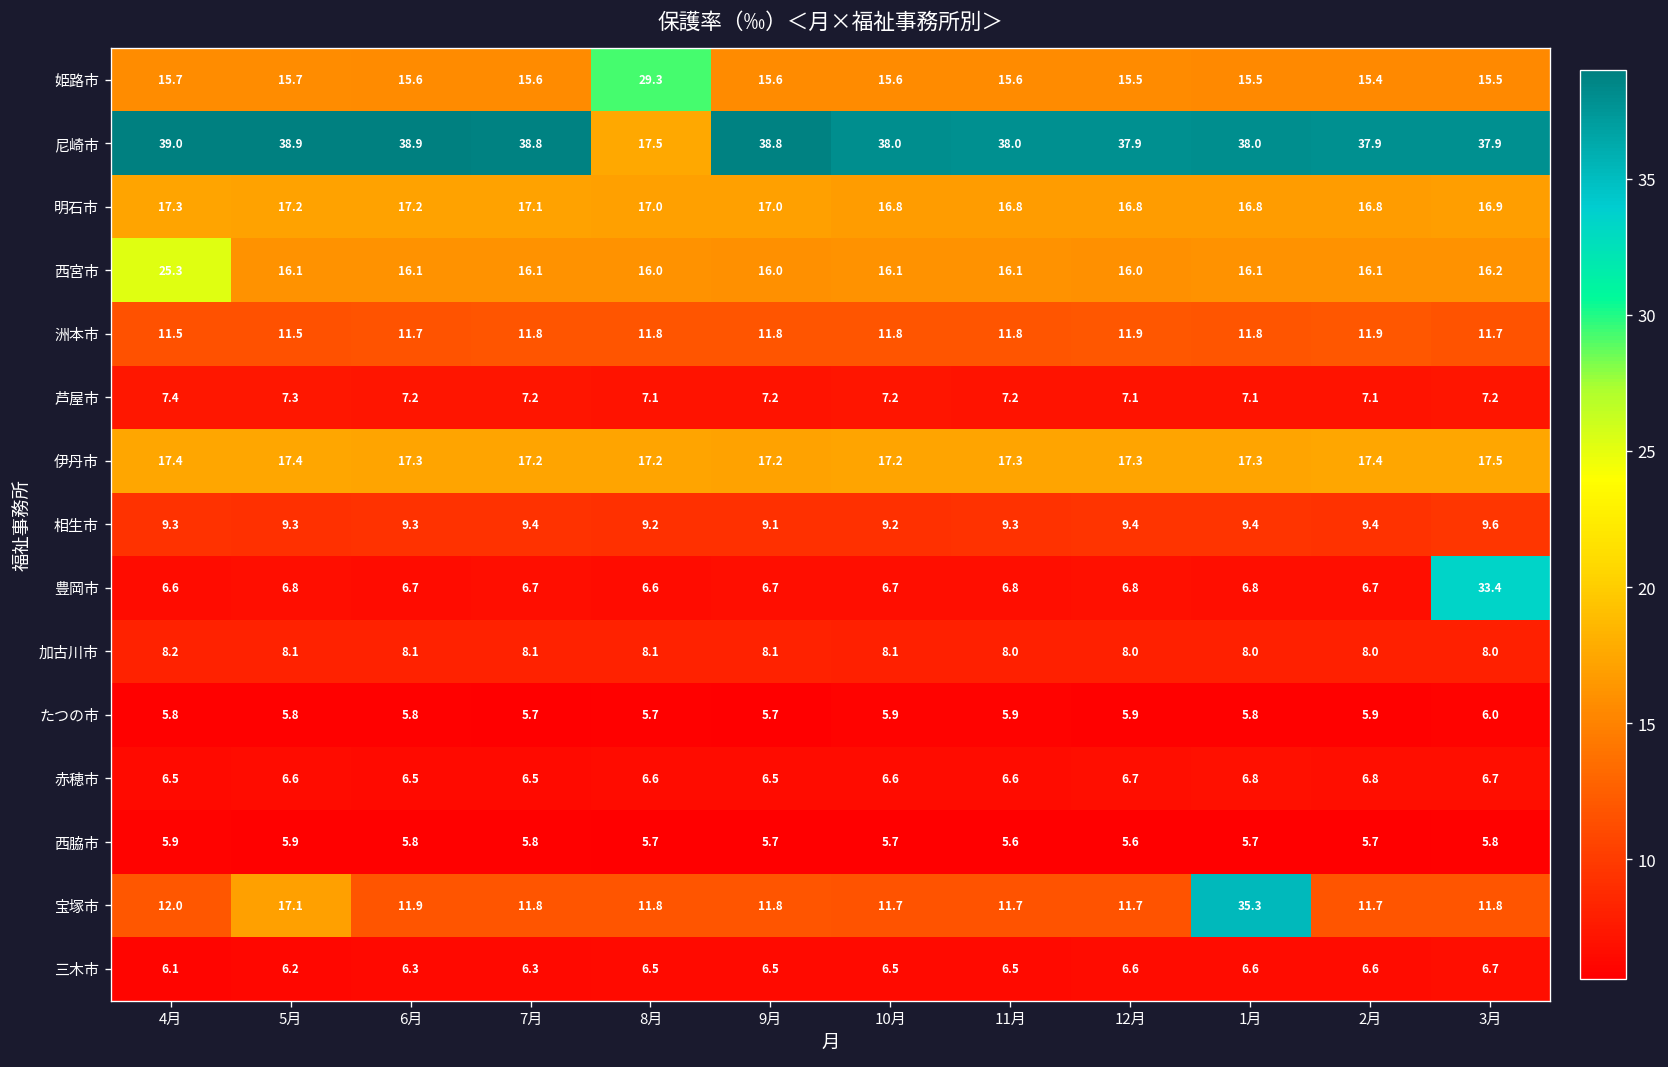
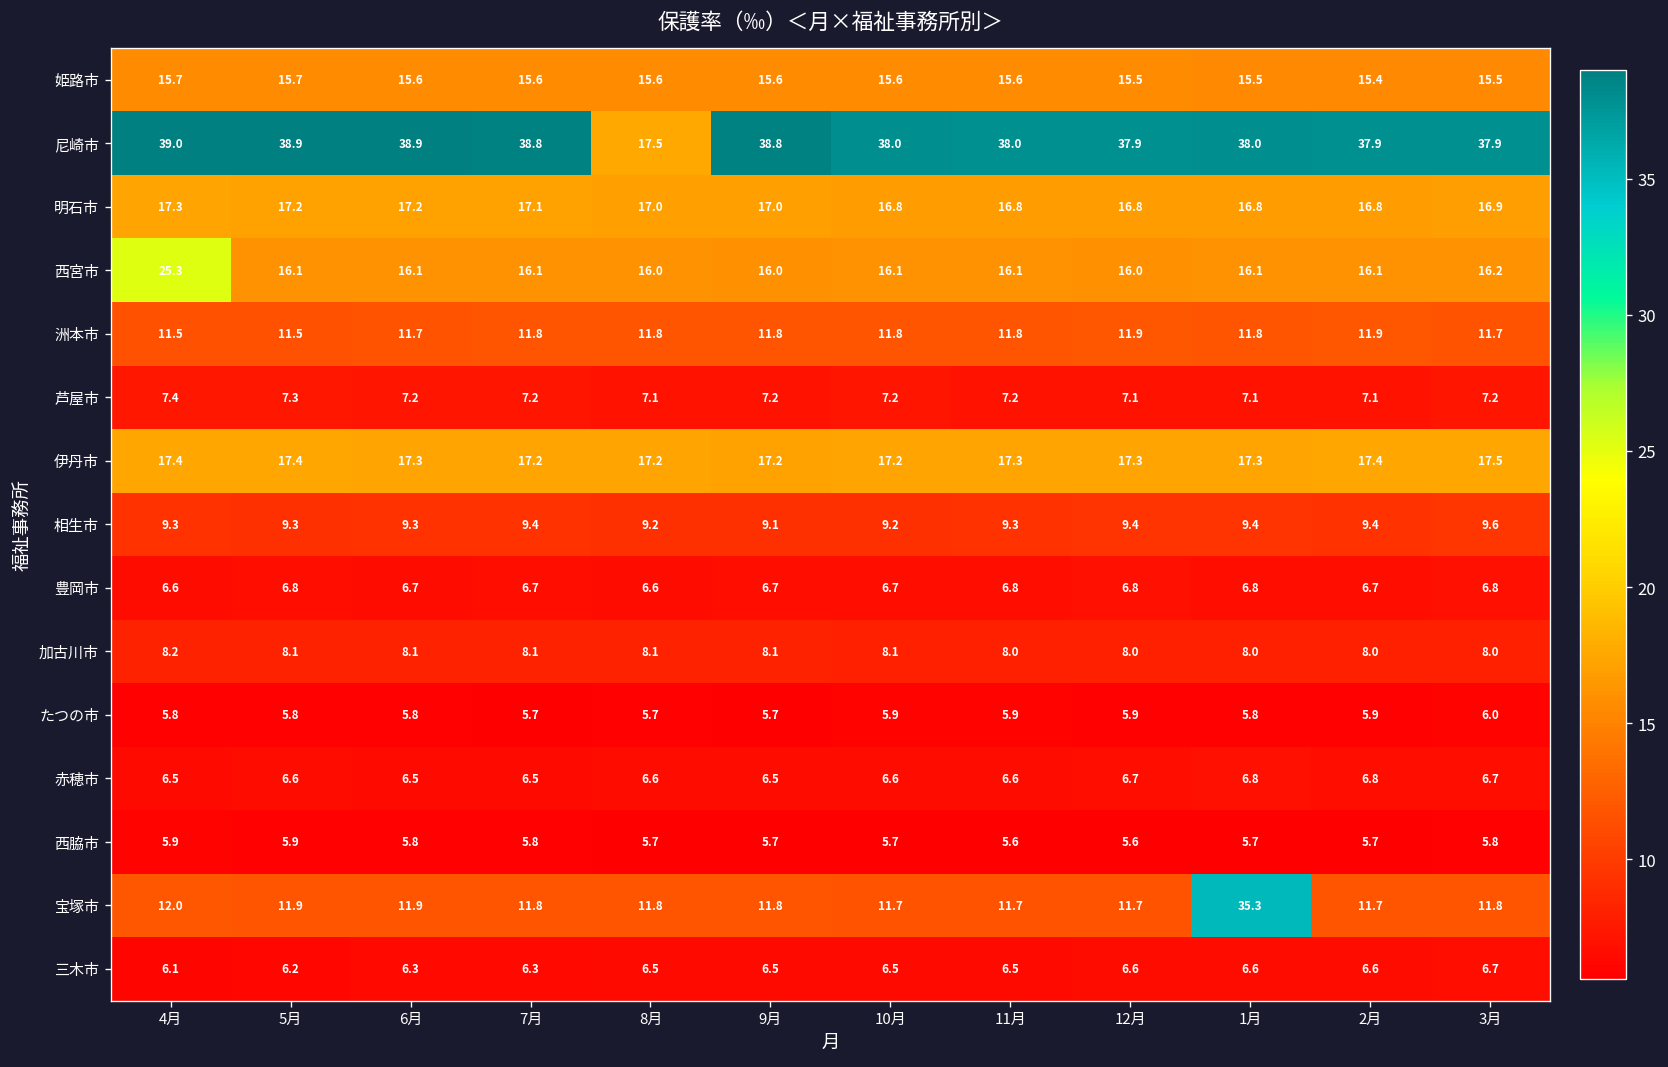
  {
    "姫路市": {
      "4月": 15.7,
      "5月": 15.7,
      "6月": 15.6,
      "7月": 15.6,
-     "8月": 29.3,
+     "8月": 15.6,
      "9月": 15.6,
      "10月": 15.6,
      "11月": 15.6,
      "12月": 15.5,
      "1月": 15.5,
      "2月": 15.4,
      "3月": 15.5
    },
    "尼崎市": {
      "4月": 39.0,
      "5月": 38.9,
      "6月": 38.9,
      "7月": 38.8,
      "8月": 17.5,
      "9月": 38.8,
      "10月": 38.0,
      "11月": 38.0,
      "12月": 37.9,
      "1月": 38.0,
      "2月": 37.9,
      "3月": 37.9
    },
    "明石市": {
      "4月": 17.3,
      "5月": 17.2,
      "6月": 17.2,
      "7月": 17.1,
      "8月": 17.0,
      "9月": 17.0,
      "10月": 16.8,
      "11月": 16.8,
      "12月": 16.8,
      "1月": 16.8,
      "2月": 16.8,
      "3月": 16.9
    },
    "西宮市": {
      "4月": 25.3,
      "5月": 16.1,
      "6月": 16.1,
      "7月": 16.1,
      "8月": 16.0,
      "9月": 16.0,
      "10月": 16.1,
      "11月": 16.1,
      "12月": 16.0,
      "1月": 16.1,
      "2月": 16.1,
      "3月": 16.2
    },
    "洲本市": {
      "4月": 11.5,
      "5月": 11.5,
      "6月": 11.7,
      "7月": 11.8,
      "8月": 11.8,
      "9月": 11.8,
      "10月": 11.8,
      "11月": 11.8,
      "12月": 11.9,
      "1月": 11.8,
      "2月": 11.9,
      "3月": 11.7
    },
    "芦屋市": {
      "4月": 7.4,
      "5月": 7.3,
      "6月": 7.2,
      "7月": 7.2,
      "8月": 7.1,
      "9月": 7.2,
      "10月": 7.2,
      "11月": 7.2,
      "12月": 7.1,
      "1月": 7.1,
      "2月": 7.1,
      "3月": 7.2
    },
    "伊丹市": {
      "4月": 17.4,
      "5月": 17.4,
      "6月": 17.3,
      "7月": 17.2,
      "8月": 17.2,
      "9月": 17.2,
      "10月": 17.2,
      "11月": 17.3,
      "12月": 17.3,
      "1月": 17.3,
      "2月": 17.4,
      "3月": 17.5
    },
    "相生市": {
      "4月": 9.3,
      "5月": 9.3,
      "6月": 9.3,
      "7月": 9.4,
      "8月": 9.2,
      "9月": 9.1,
      "10月": 9.2,
      "11月": 9.3,
      "12月": 9.4,
      "1月": 9.4,
      "2月": 9.4,
      "3月": 9.6
    },
    "豊岡市": {
      "4月": 6.6,
      "5月": 6.8,
      "6月": 6.7,
      "7月": 6.7,
      "8月": 6.6,
      "9月": 6.7,
      "10月": 6.7,
      "11月": 6.8,
      "12月": 6.8,
      "1月": 6.8,
      "2月": 6.7,
-     "3月": 33.4
+     "3月": 6.8
    },
    "加古川市": {
      "4月": 8.2,
      "5月": 8.1,
      "6月": 8.1,
      "7月": 8.1,
      "8月": 8.1,
      "9月": 8.1,
      "10月": 8.1,
      "11月": 8.0,
      "12月": 8.0,
      "1月": 8.0,
      "2月": 8.0,
      "3月": 8.0
    },
    "たつの市": {
      "4月": 5.8,
      "5月": 5.8,
      "6月": 5.8,
      "7月": 5.7,
      "8月": 5.7,
      "9月": 5.7,
      "10月": 5.9,
      "11月": 5.9,
      "12月": 5.9,
      "1月": 5.8,
      "2月": 5.9,
      "3月": 6.0
    },
    "赤穂市": {
      "4月": 6.5,
      "5月": 6.6,
      "6月": 6.5,
      "7月": 6.5,
      "8月": 6.6,
      "9月": 6.5,
      "10月": 6.6,
      "11月": 6.6,
      "12月": 6.7,
      "1月": 6.8,
      "2月": 6.8,
      "3月": 6.7
    },
    "西脇市": {
      "4月": 5.9,
      "5月": 5.9,
      "6月": 5.8,
      "7月": 5.8,
      "8月": 5.7,
      "9月": 5.7,
      "10月": 5.7,
      "11月": 5.6,
      "12月": 5.6,
      "1月": 5.7,
      "2月": 5.7,
      "3月": 5.8
    },
    "宝塚市": {
      "4月": 12.0,
-     "5月": 17.1,
+     "5月": 11.9,
      "6月": 11.9,
      "7月": 11.8,
      "8月": 11.8,
      "9月": 11.8,
      "10月": 11.7,
      "11月": 11.7,
      "12月": 11.7,
      "1月": 35.3,
      "2月": 11.7,
      "3月": 11.8
    },
    "三木市": {
      "4月": 6.1,
      "5月": 6.2,
      "6月": 6.3,
      "7月": 6.3,
      "8月": 6.5,
      "9月": 6.5,
      "10月": 6.5,
      "11月": 6.5,
      "12月": 6.6,
      "1月": 6.6,
      "2月": 6.6,
      "3月": 6.7
    }
  }
